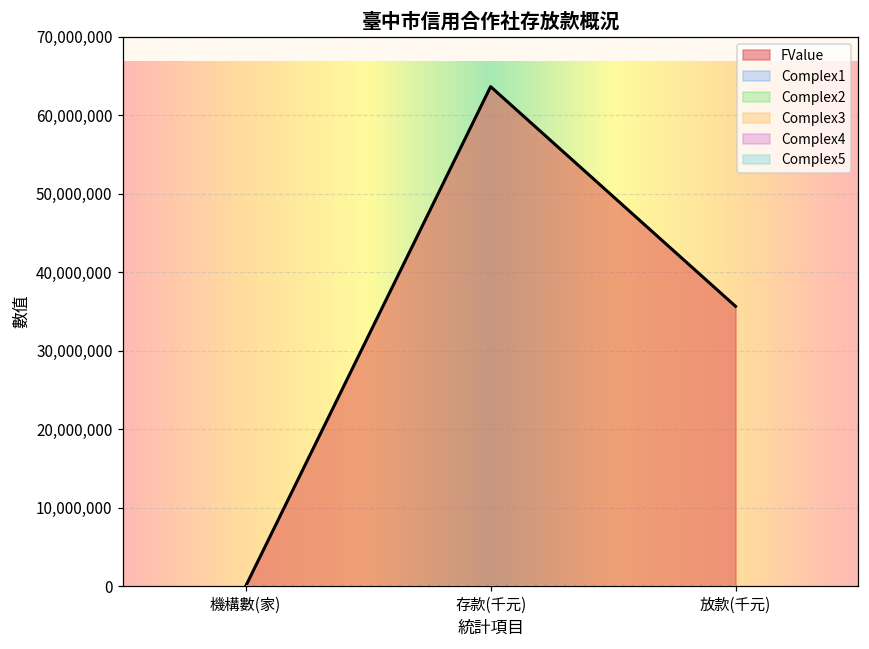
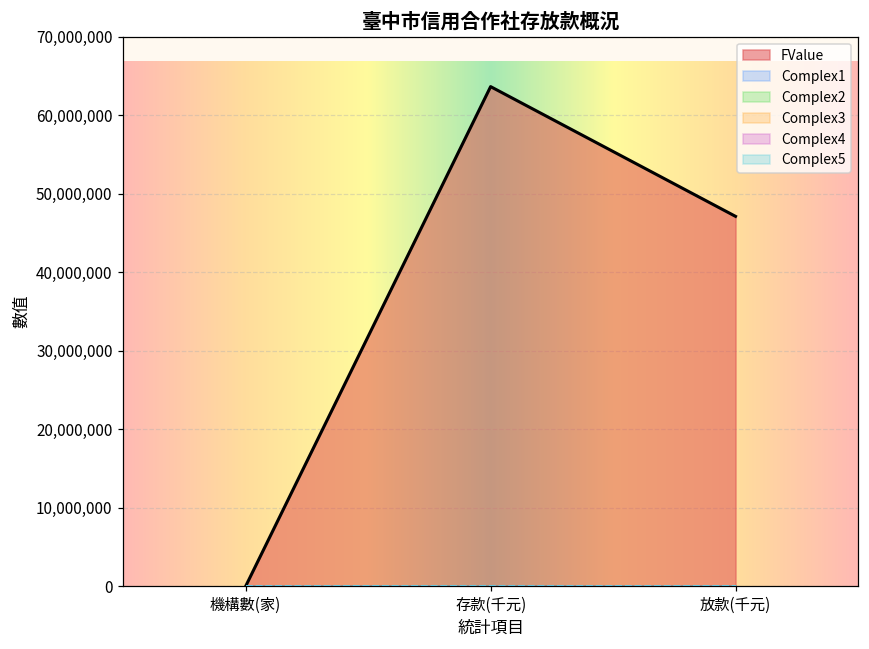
  {
    "FValue": {
      "存款(千元)": "64,000,000",
-     "放款(千元)": "36,000,000"
+     "放款(千元)": "47,000,000"
    },
    "Complex5": {
      "存款(千元)": "0",
      "放款(千元)": "0"
    }
  }
